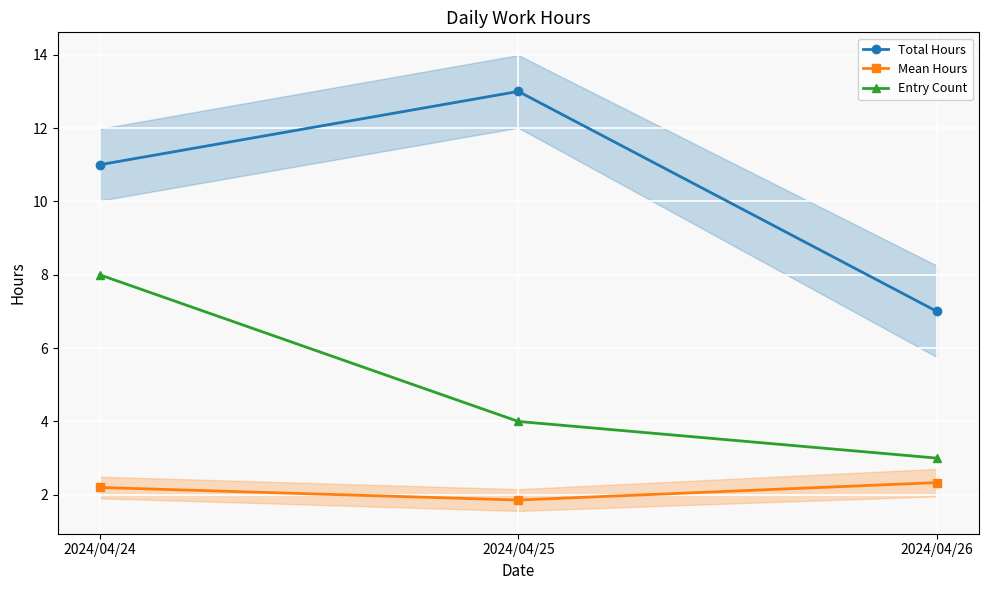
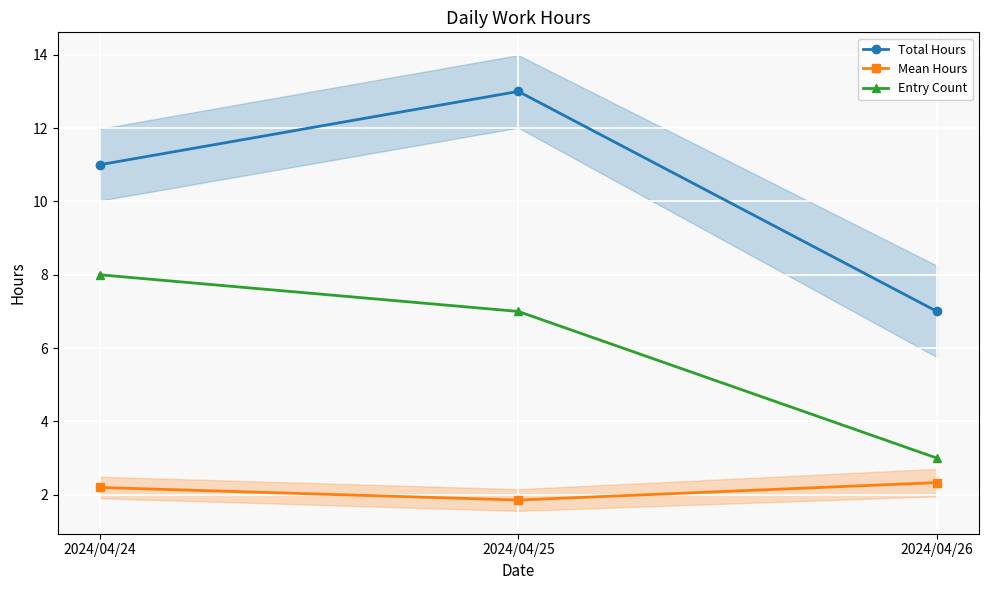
  {
    "Entry Count": {
      "2024/04/24": 8,
-     "2024/04/25": 4,
+     "2024/04/25": 7,
      "2024/04/26": 3
    }
  }
